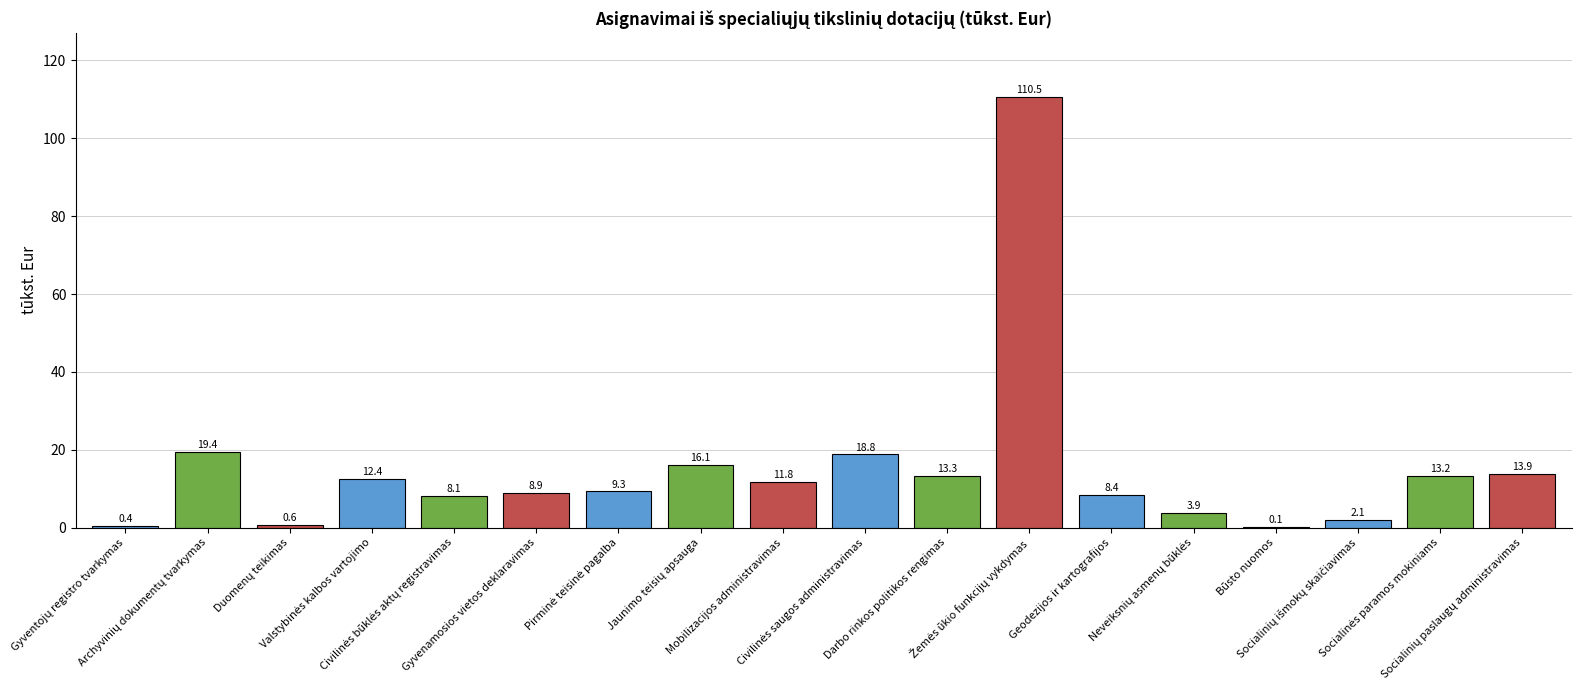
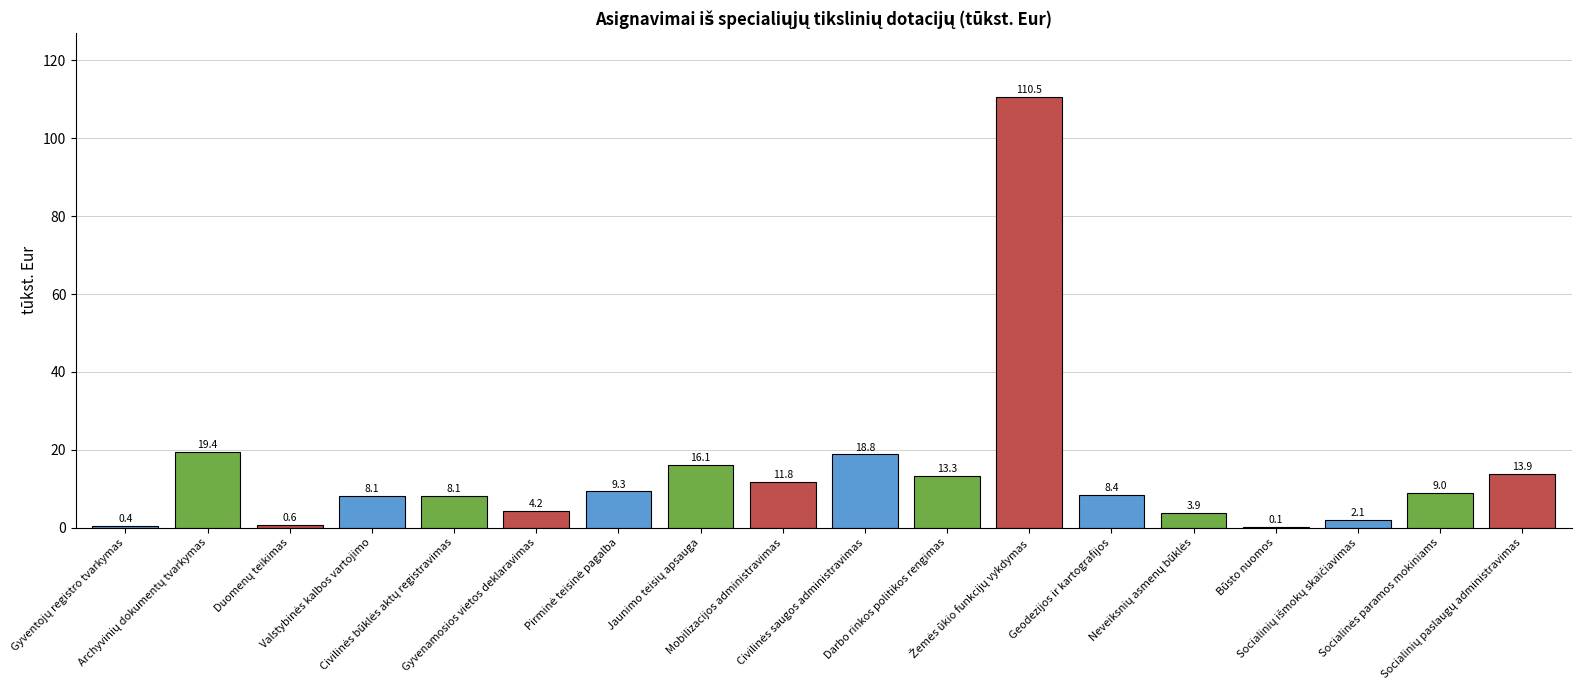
  {
    "Gyventojų registro tvarkymas": 0.4,
    "Archyvinių dokumentų tvarkymas": 19.4,
    "Duomenų teikimas": 0.6,
-   "Valstybinės kalbos vartojimo": 12.4,
+   "Valstybinės kalbos vartojimo": 8.1,
    "Civilinės būklės aktų registravimas": 8.1,
-   "Gyvenamosios vietos deklaravimas": 8.9,
+   "Gyvenamosios vietos deklaravimas": 4.2,
    "Pirminė teisinė pagalba": 9.3,
    "Jaunimo teisių apsauga": 16.1,
    "Mobilizacijos administravimas": 11.8,
    "Civilinės saugos administravimas": 18.8,
    "Darbo rinkos politikos rengimas": 13.3,
    "Žemės ūkio funkcijų vykdymas": 110.5,
    "Geodezijos ir kartografijos": 8.4,
    "Neveiksnių asmenų būklės": 3.9,
    "Būsto nuomos": 0.1,
    "Socialinių išmokų skaičiavimas": 2.1,
-   "Socialinės paramos mokiniams": 13.2,
+   "Socialinės paramos mokiniams": 9.0,
    "Socialinių paslaugų administravimas": 13.9
  }
